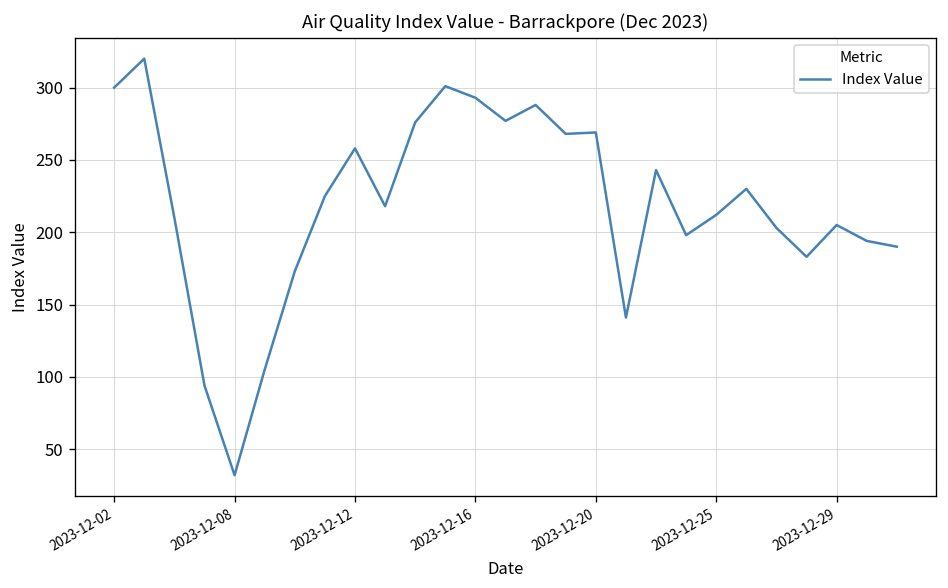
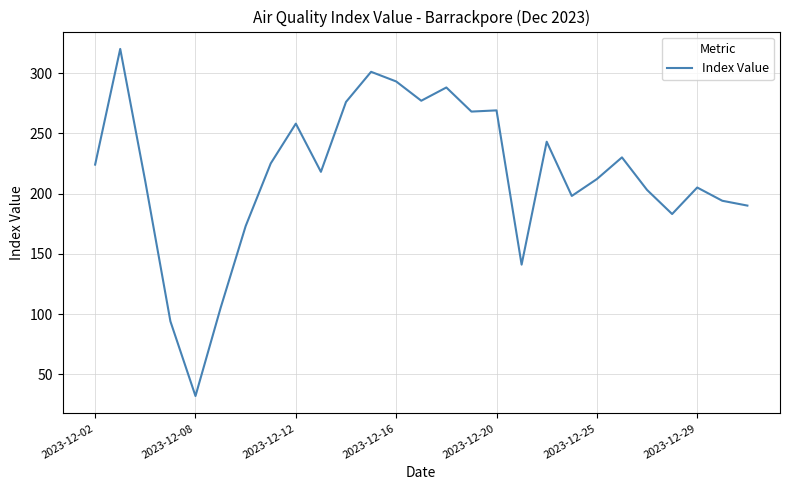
  {
-   "2023-12-02": 300,
+   "2023-12-02": 224,
    "2023-12-08": 32,
    "2023-12-12": 258,
    "2023-12-16": 293,
    "2023-12-20": 269,
    "2023-12-25": 212,
    "2023-12-29": 205
  }
